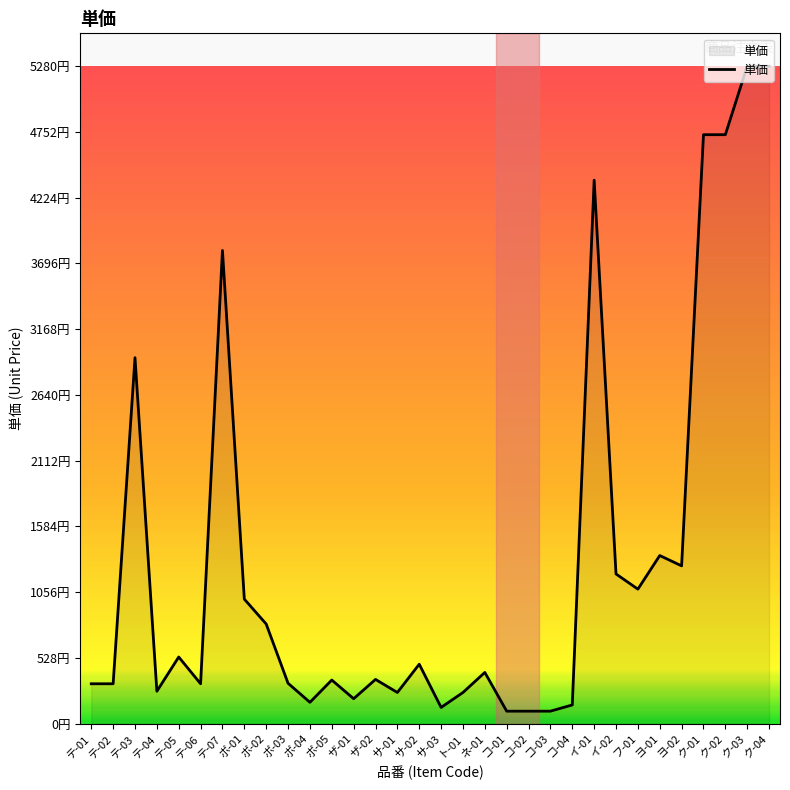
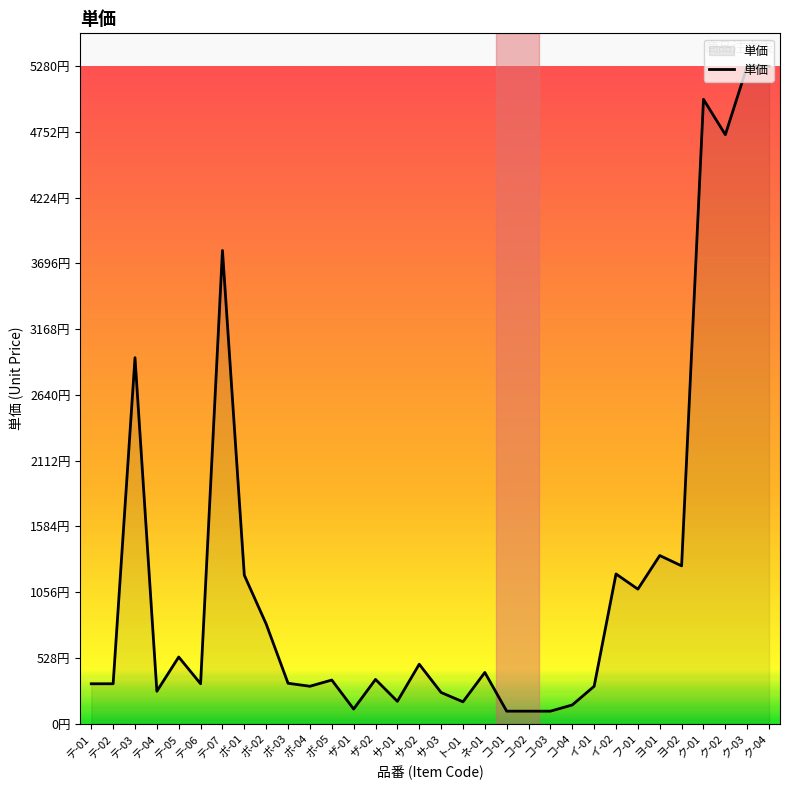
  {
    "テ-01": "320円",
    "テ-02": "320円",
    "テ-03": "2940円",
    "テ-04": "260円",
    "テ-05": "540円",
    "テ-06": "320円",
    "テ-07": "3800円",
-   "ボ-01": "1000円",
+   "ボ-01": "1190円",
    "ボ-02": "800円",
    "ボ-03": "320円",
-   "ボ-04": "170円",
+   "ボ-04": "300円",
    "ボ-05": "350円",
-   "ザ-01": "200円",
+   "ザ-01": "120円",
    "ザ-02": "360円",
-   "サ-01": "250円",
+   "サ-01": "180円",
    "サ-02": "480円",
-   "サ-03": "130円",
-   "ト-01": "250円",
+   "サ-03": "250円",
+   "ト-01": "180円",
    "ネ-01": "410円",
    "コ-03": "100円",
    "コ-04": "150円",
-   "イ-01": "4370円",
+   "イ-01": "300円",
    "イ-02": "1200円",
    "フ-01": "1080円",
    "ヨ-01": "1350円",
    "ヨ-02": "1270円",
-   "ク-01": "4730円",
+   "ク-01": "5010円",
    "ク-02": "4730円"
  }
